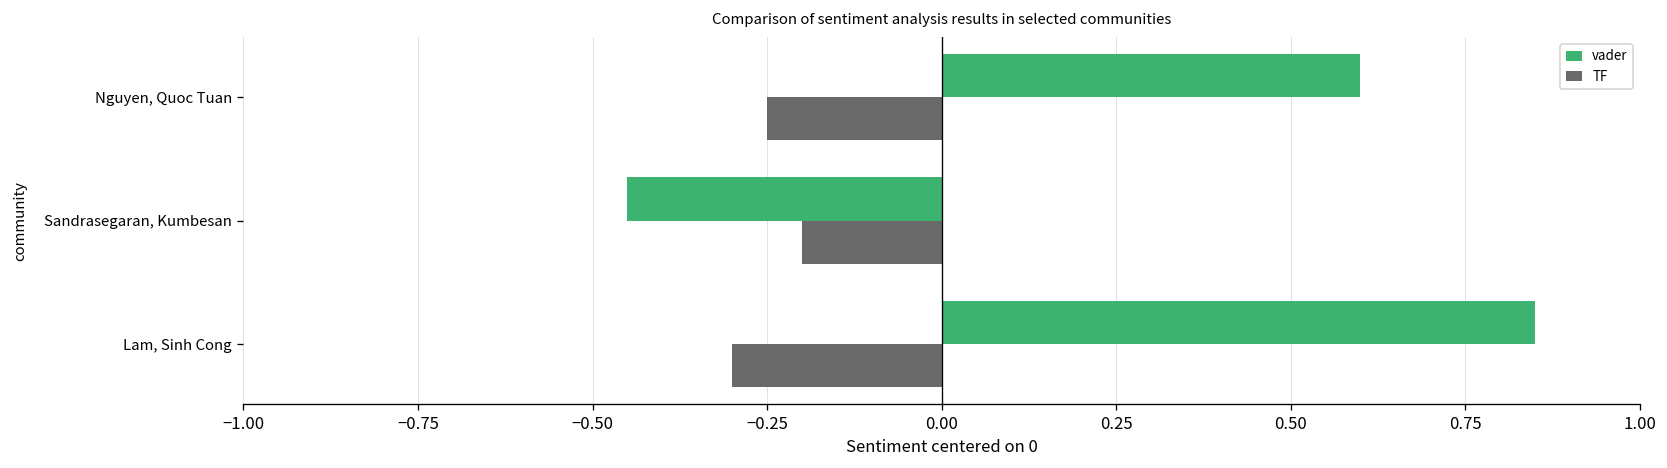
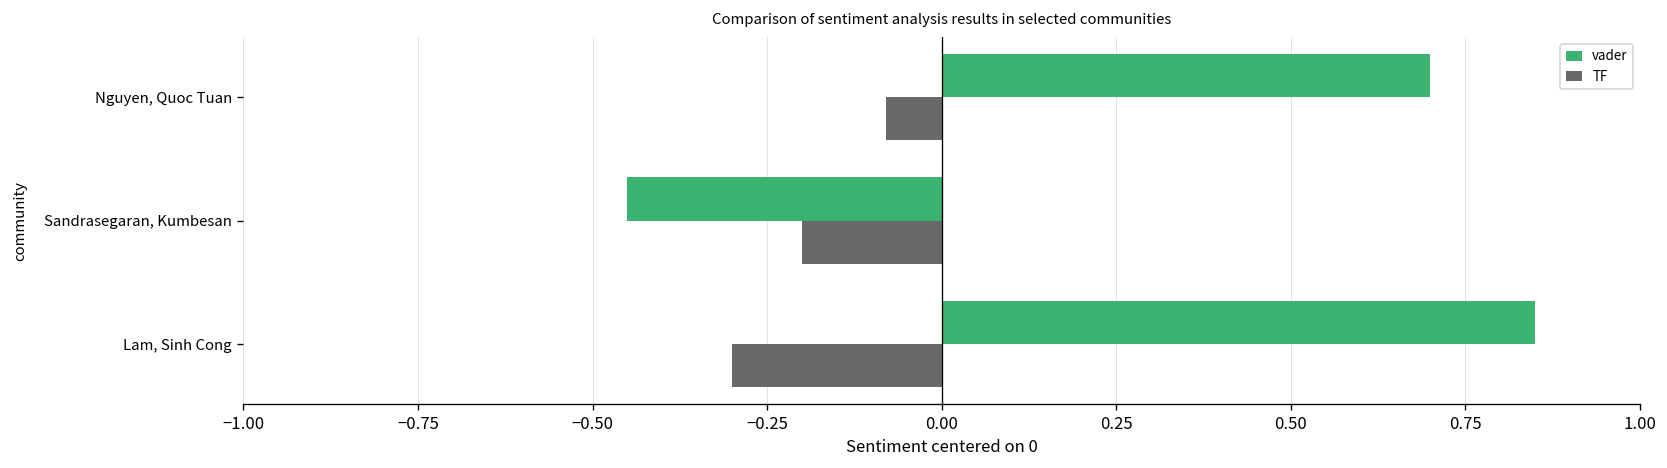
  {
    "vader": {
-     "Nguyen, Quoc Tuan": 0.6,
+     "Nguyen, Quoc Tuan": 0.7,
      "Sandrasegaran, Kumbesan": -0.45,
      "Lam, Sinh Cong": 0.85
    },
    "TF": {
-     "Nguyen, Quoc Tuan": -0.25,
+     "Nguyen, Quoc Tuan": -0.08,
      "Sandrasegaran, Kumbesan": -0.20,
      "Lam, Sinh Cong": -0.30
    }
  }
